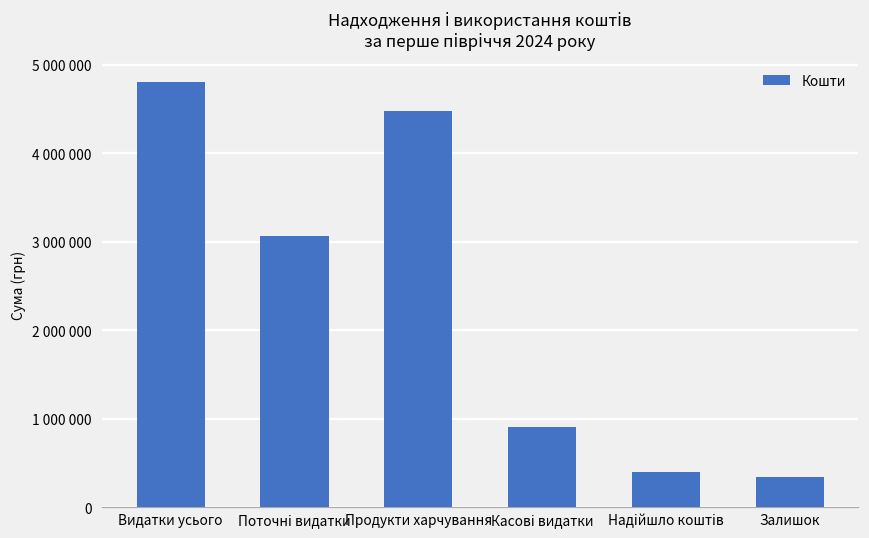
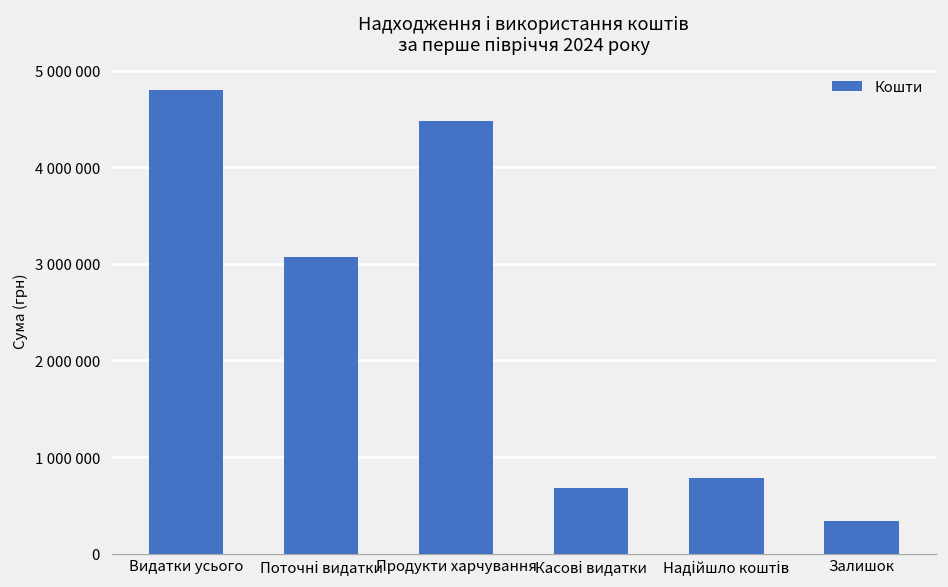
  {
    "Видатки усього": 4800000,
    "Поточні видатки": 3100000,
    "Продукти харчування": 4500000,
-   "Касові видатки": 900000,
-   "Надійшло коштів": 400000,
+   "Касові видатки": 700000,
+   "Надійшло коштів": 800000,
    "Залишок": 300000
  }
